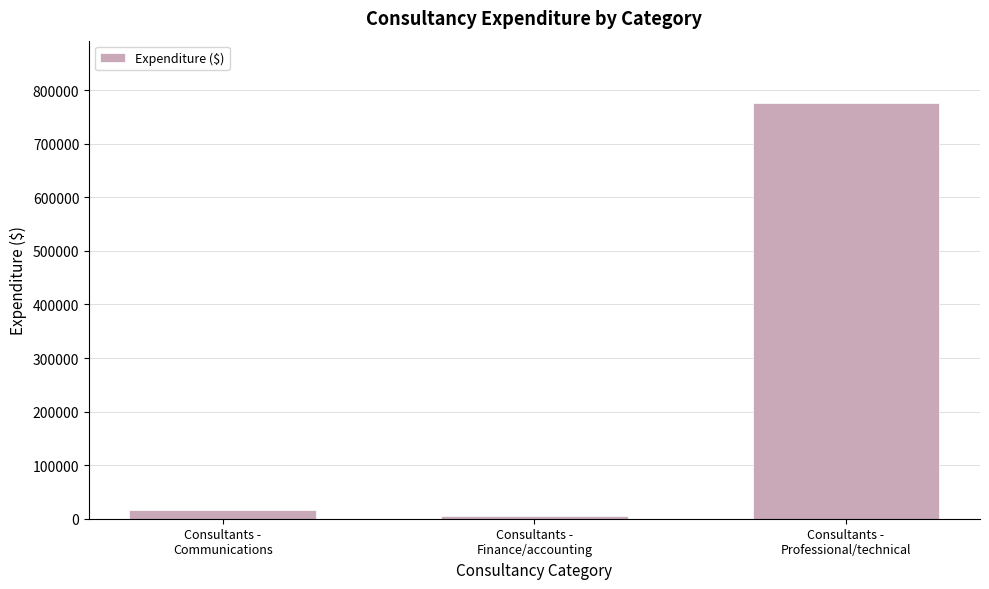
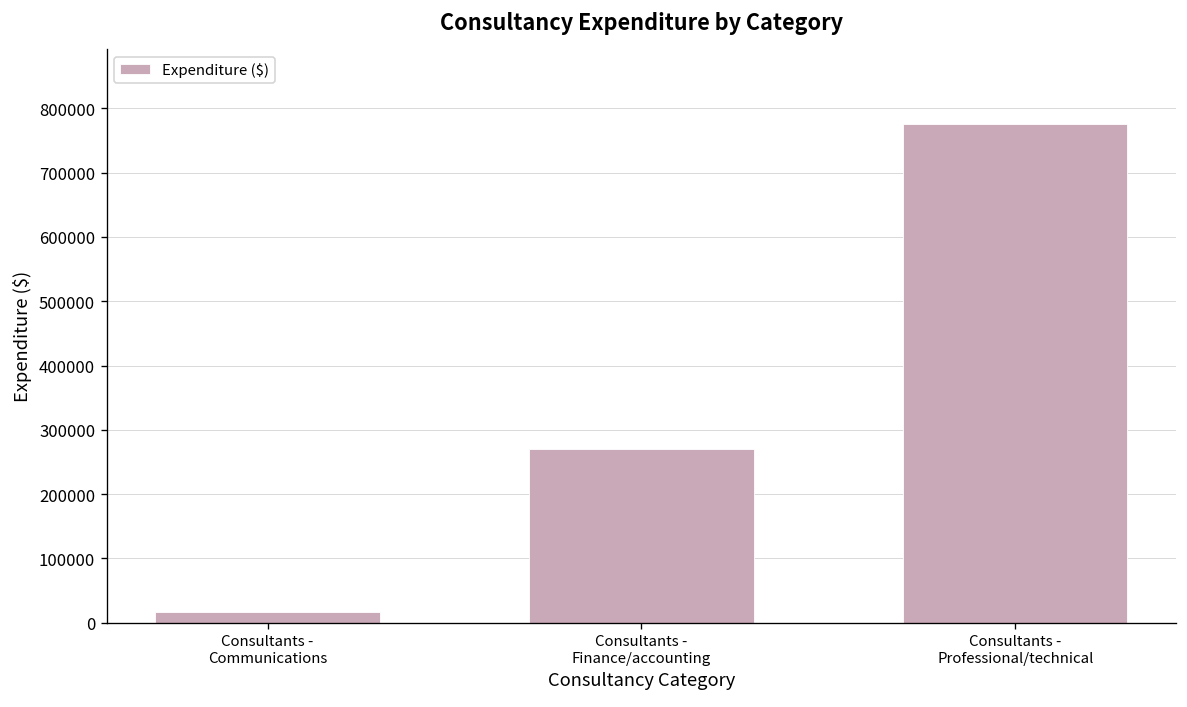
  {
    "Consultants - Communications": 20000,
-   "Consultants - Finance/accounting": 10000,
+   "Consultants - Finance/accounting": 270000,
    "Consultants - Professional/technical": 780000
  }
